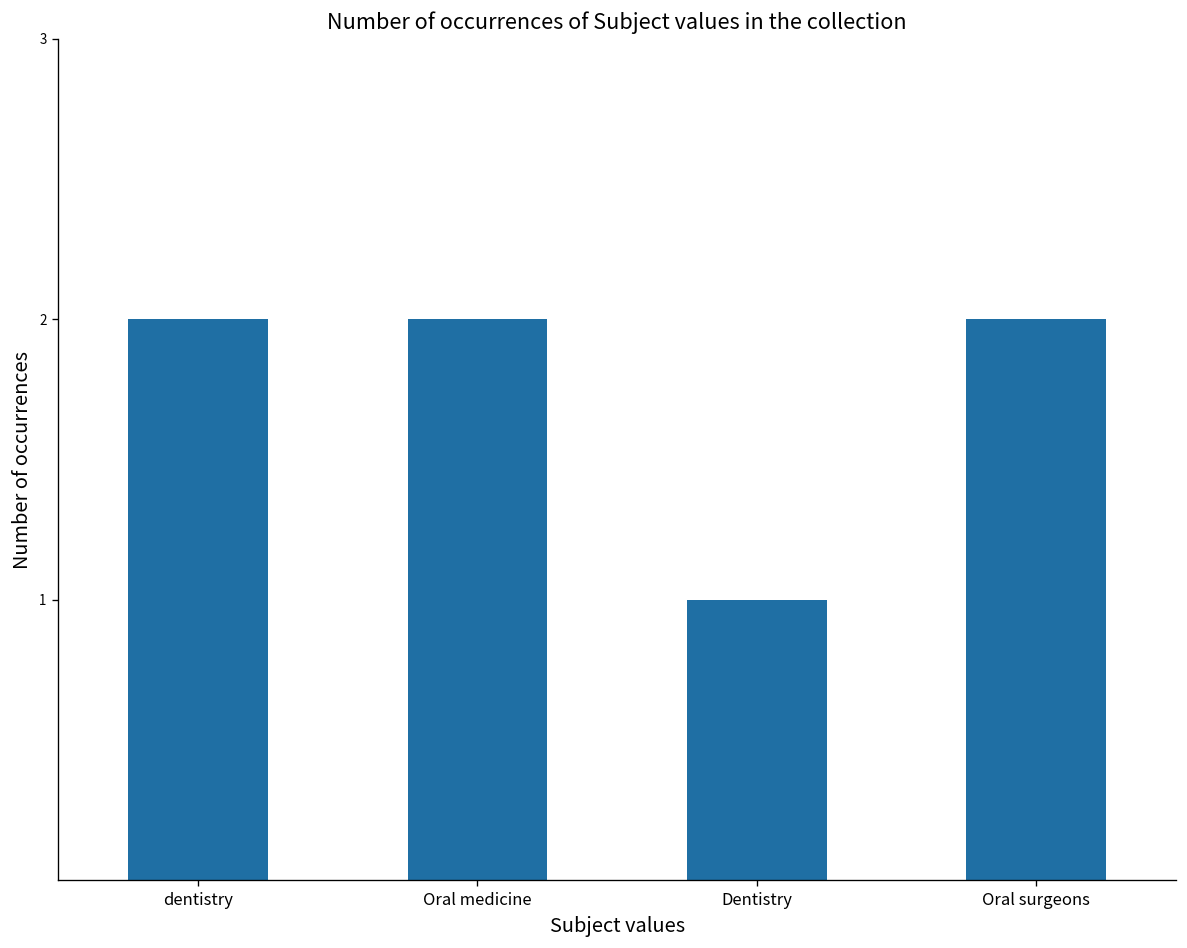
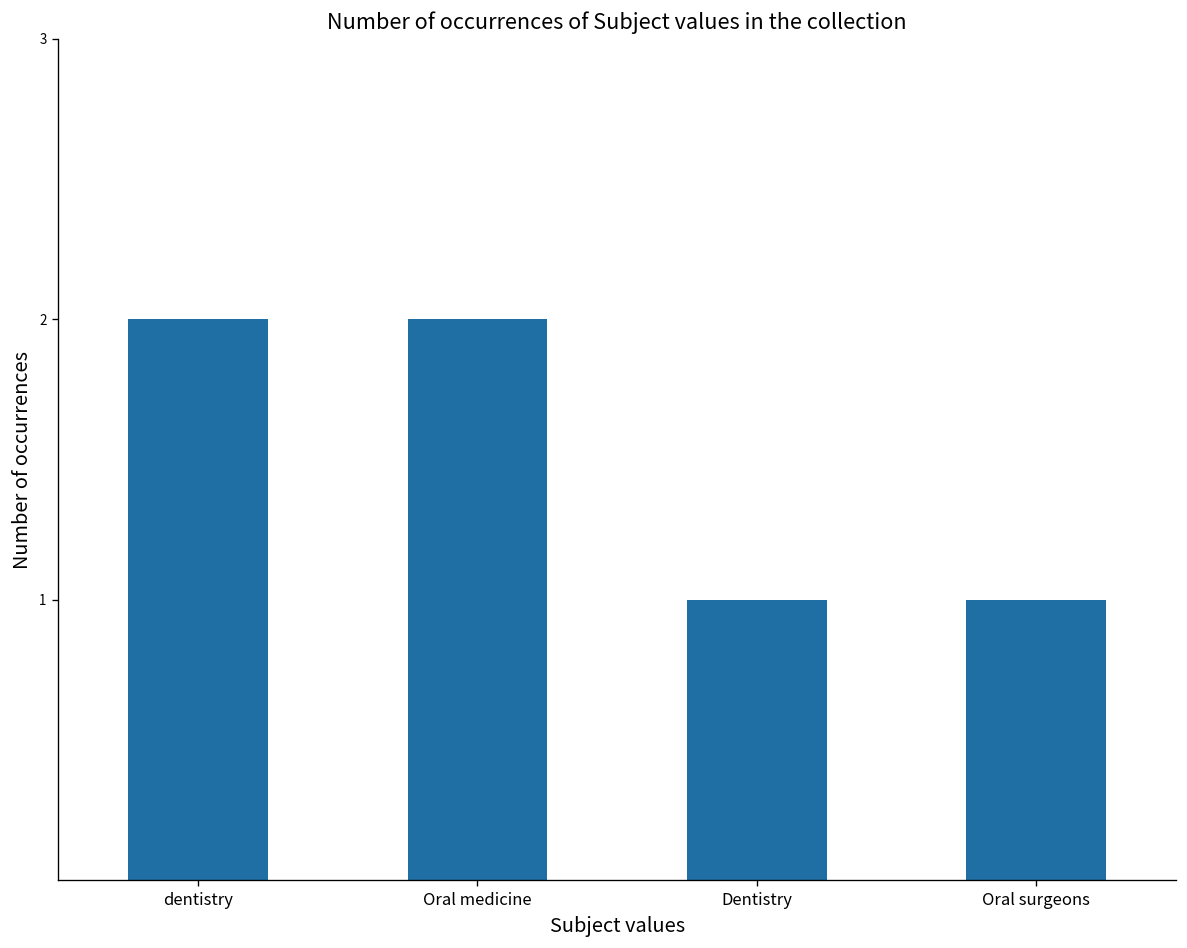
  {
    "dentistry": 2,
    "Oral medicine": 2,
    "Dentistry": 1,
-   "Oral surgeons": 2
+   "Oral surgeons": 1
  }
